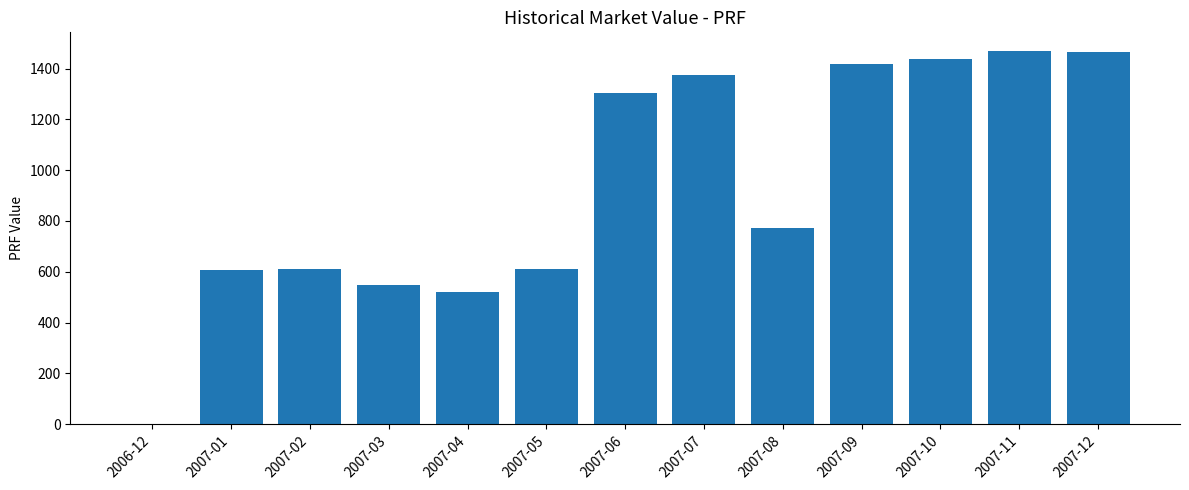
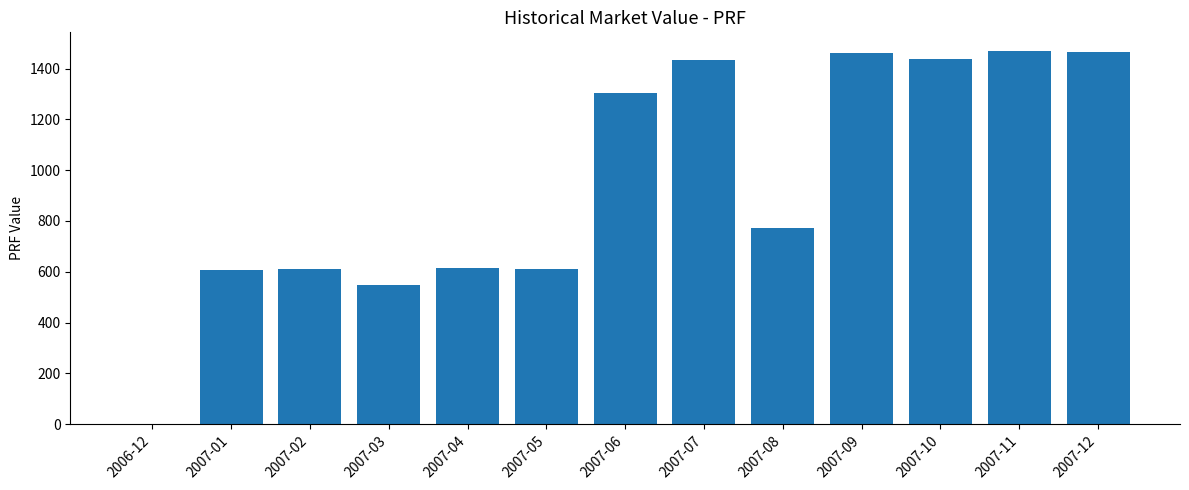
  {
    "2007-01": 610,
    "2007-02": 610,
    "2007-03": 550,
-   "2007-04": 520,
+   "2007-04": 620,
    "2007-05": 610,
    "2007-06": 1310,
-   "2007-07": 1370,
+   "2007-07": 1430,
    "2007-08": 770,
-   "2007-09": 1420,
+   "2007-09": 1460,
    "2007-10": 1440,
    "2007-11": 1470,
    "2007-12": 1470
  }
